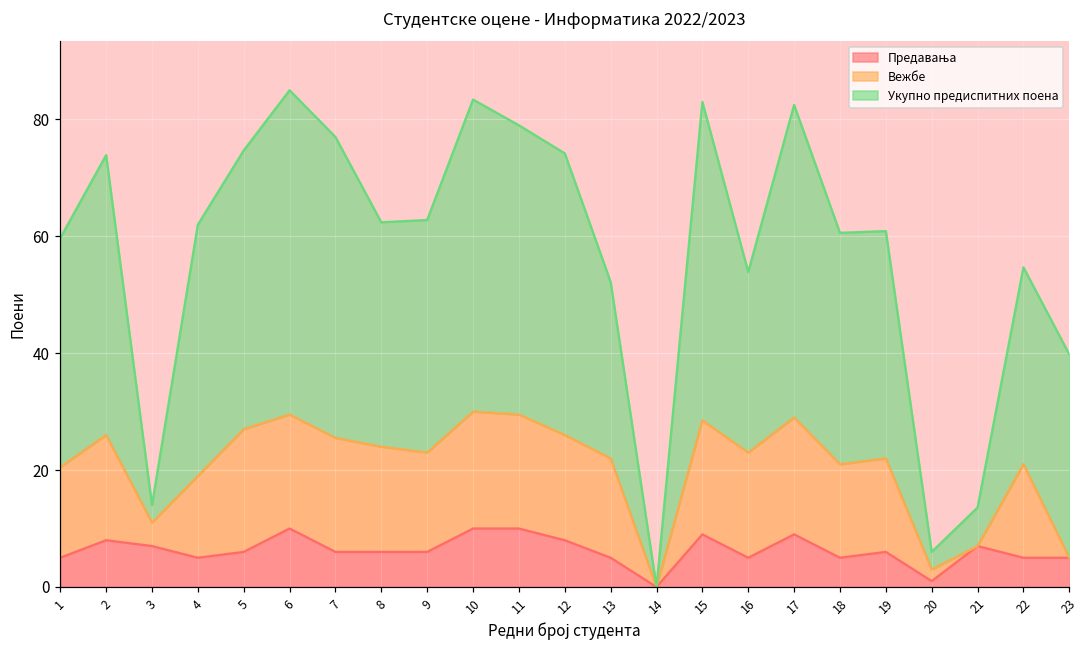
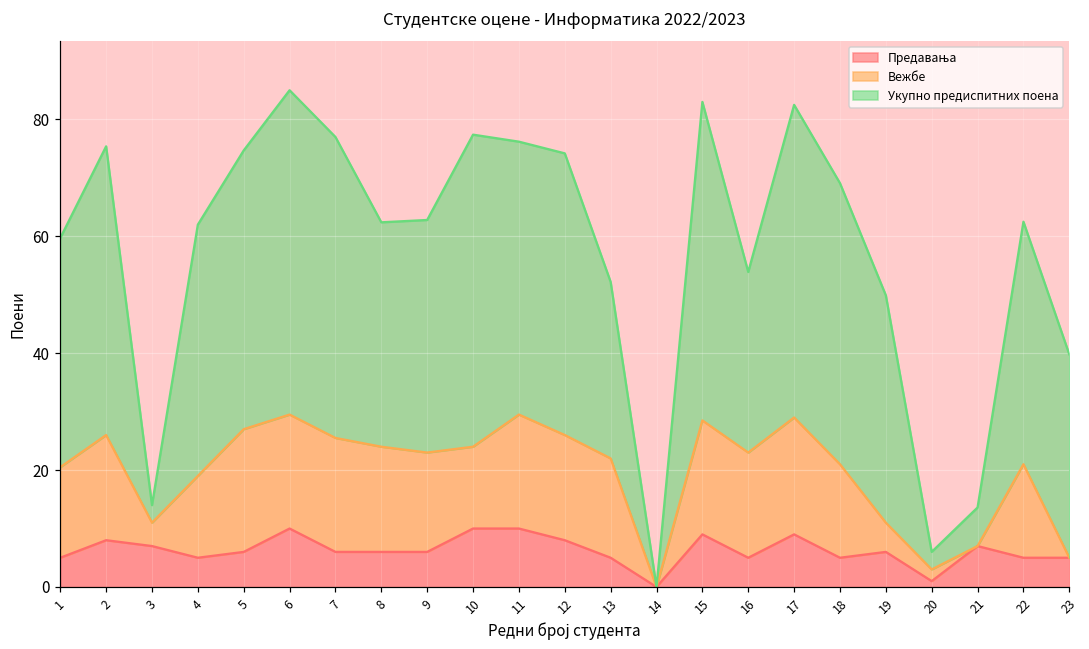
  {
    "Предавања": {
      "1": 5,
      "2": 8,
      "3": 7,
      "4": 5,
      "5": 6,
      "6": 10,
      "7": 6,
      "8": 6,
      "9": 6,
      "10": 10,
      "11": 10,
      "12": 8,
      "13": 5,
      "15": 9,
      "16": 5,
      "17": 9,
      "18": 5,
      "19": 6,
      "20": 1,
      "22": 5
    },
    "Вежбе": {
      "1": 16,
      "2": 18,
      "3": 4,
      "4": 14,
      "5": 21,
      "6": 20,
      "7": 20,
      "8": 18,
      "9": 17,
-     "10": 20,
+     "10": 14,
      "11": 20,
      "12": 18,
      "13": 17,
      "15": 20,
      "16": 18,
      "17": 20,
      "18": 16,
-     "19": 16,
+     "19": 5,
      "20": 2,
      "22": 16
    },
    "Укупно предиспитних поена": {
      "1": 39,
-     "2": 48,
+     "2": 49,
      "3": 3,
      "4": 43,
      "5": 48,
      "6": 56,
      "7": 52,
      "8": 38,
      "9": 40,
      "10": 53,
-     "11": 50,
+     "11": 47,
      "12": 48,
      "13": 30,
      "15": 55,
      "16": 31,
      "17": 54,
-     "18": 40,
+     "18": 48,
      "19": 39,
      "20": 3,
      "21": 7,
-     "22": 34,
+     "22": 42,
      "23": 35
    }
  }
